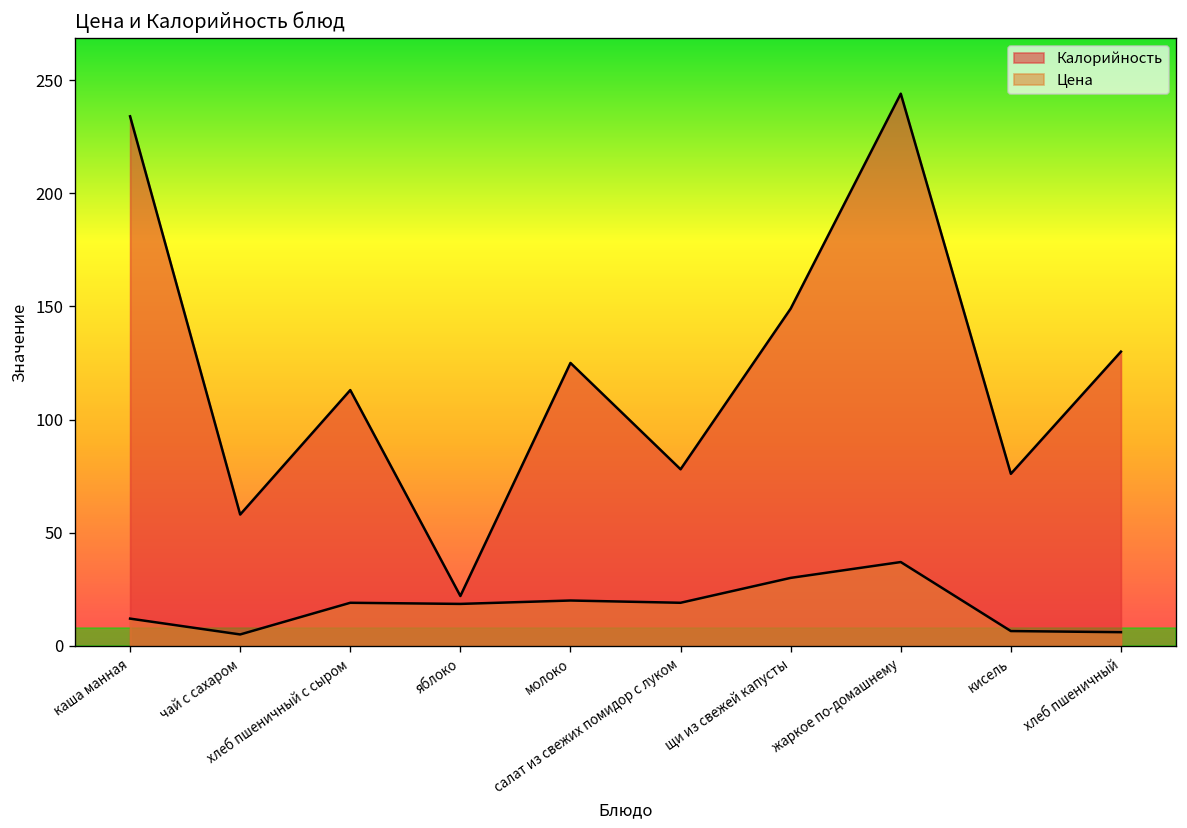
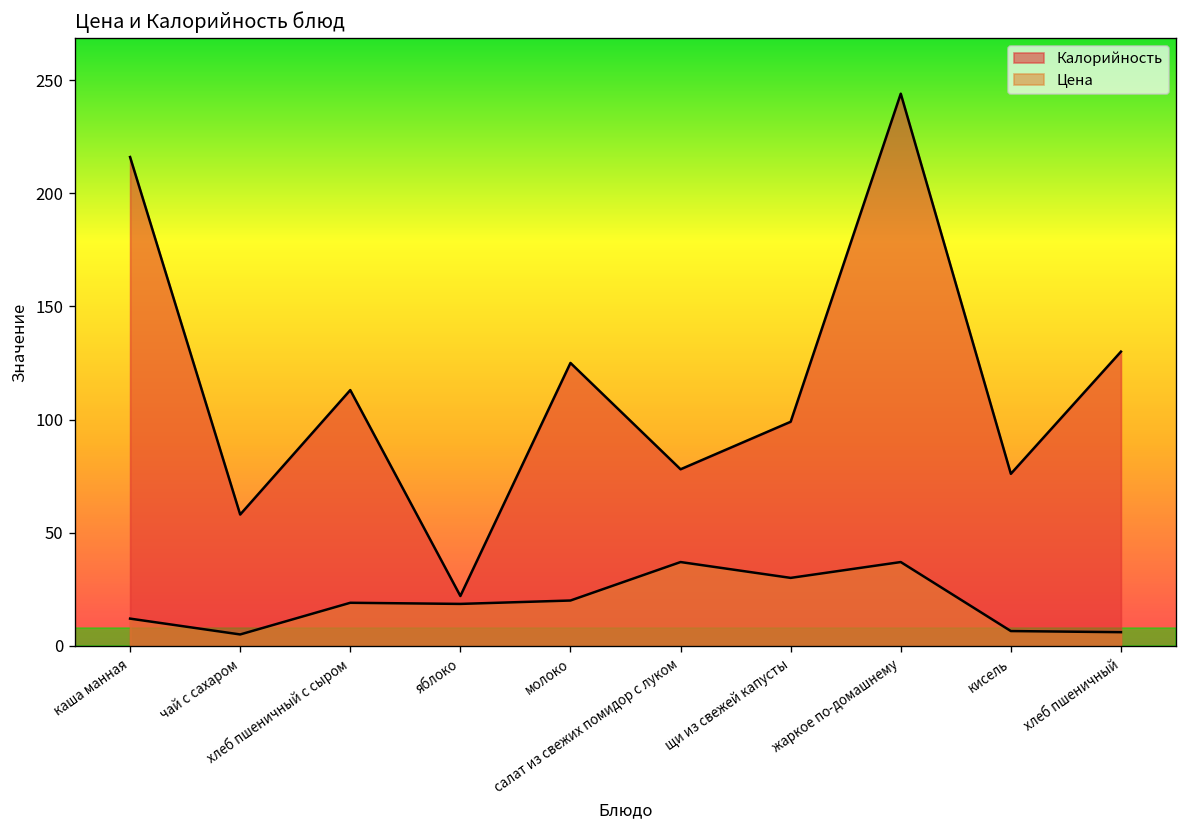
  {
    "Калорийность": {
-     "каша манная": 234,
+     "каша манная": 216,
      "чай с сахаром": 58,
      "хлеб пшеничный с сыром": 113,
      "яблоко": 22,
      "молоко": 125,
      "салат из свежих помидор с луком": 78,
-     "щи из свежей капусты": 149,
+     "щи из свежей капусты": 99,
      "жаркое по-домашнему": 244,
      "кисель": 76,
      "хлеб пшеничный": 130
    },
    "Цена": {
      "каша манная": 12,
      "хлеб пшеничный с сыром": 19,
      "яблоко": 19,
      "молоко": 20,
-     "салат из свежих помидор с луком": 19,
+     "салат из свежих помидор с луком": 37,
      "щи из свежей капусты": 30,
      "жаркое по-домашнему": 37
    }
  }
